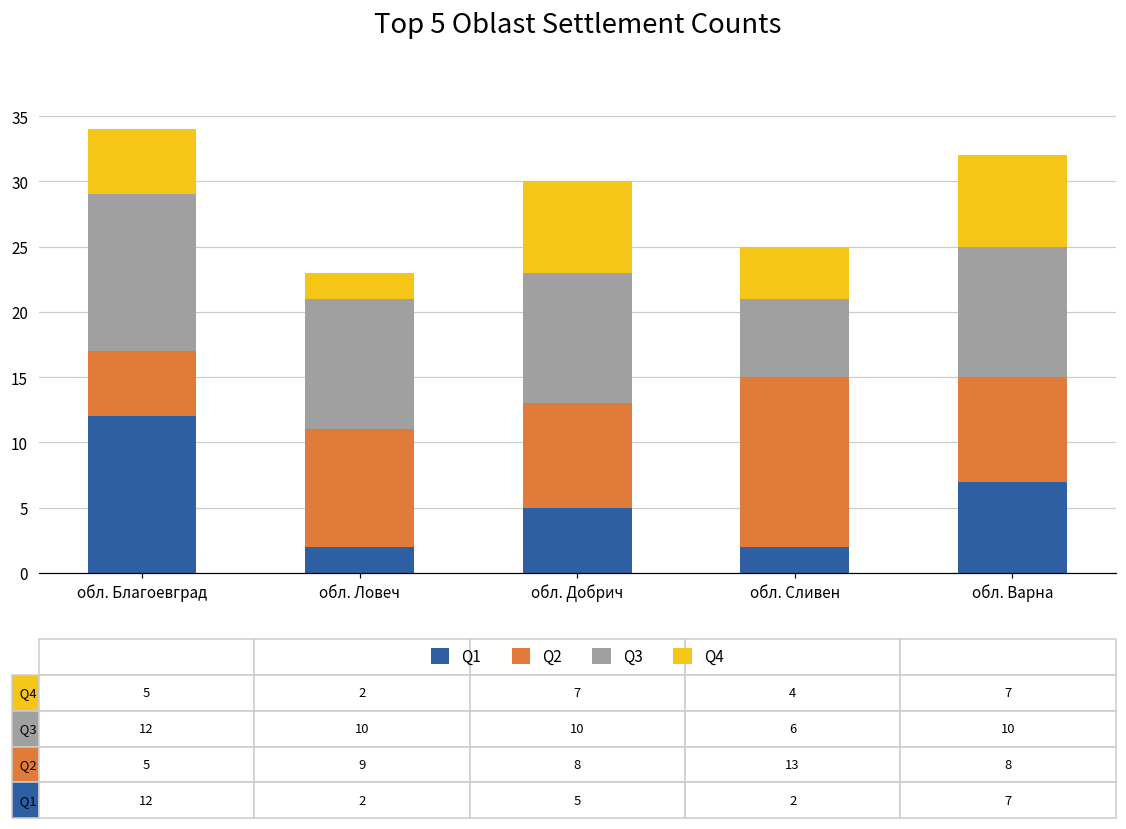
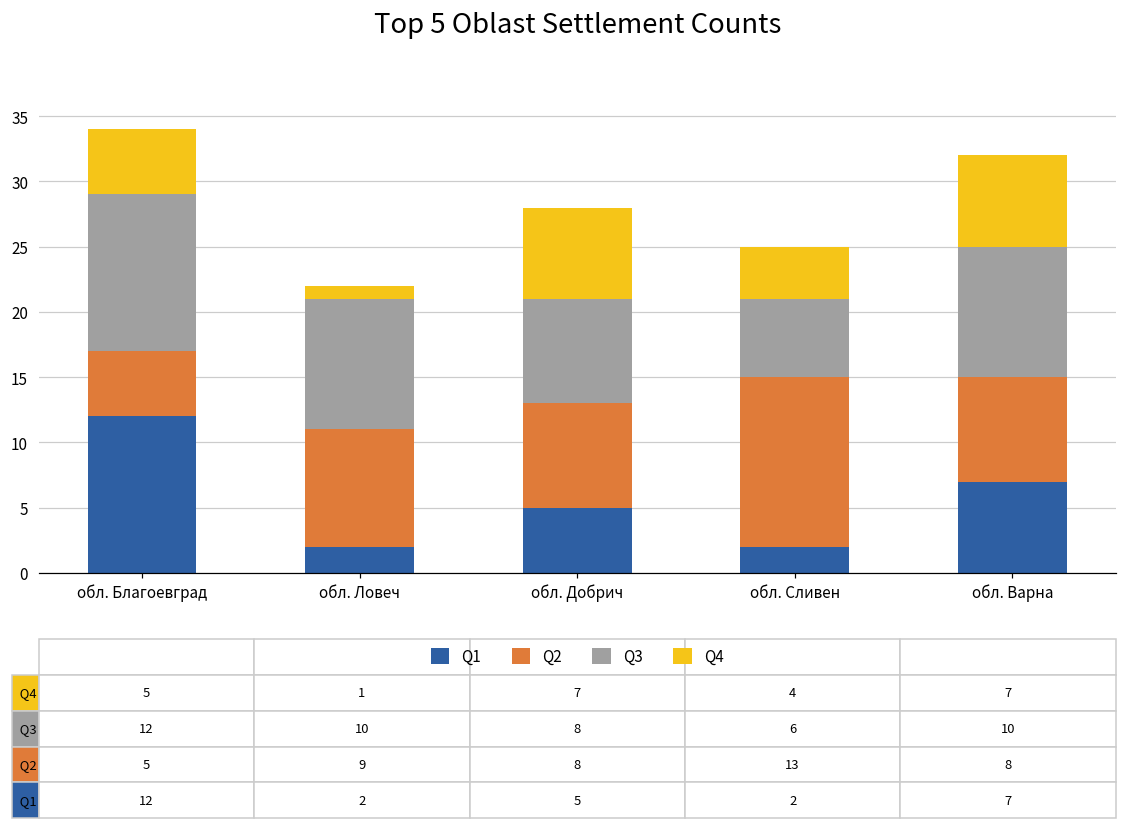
  {
    "Q1": {
      "обл. Благоевград": 12.0,
      "обл. Ловеч": 2.0,
      "обл. Добрич": 5.0,
      "обл. Сливен": 2.0,
      "обл. Варна": 7.0
    },
    "Q2": {
      "обл. Благоевград": 5.0,
      "обл. Ловеч": 9.0,
      "обл. Добрич": 8.0,
      "обл. Сливен": 13.0,
      "обл. Варна": 8.0
    },
    "Q3": {
-     "обл. Добрич": 10
+     "обл. Добрич": 8
    },
    "Q4": {
-     "обл. Ловеч": 2
+     "обл. Ловеч": 1
    }
  }
